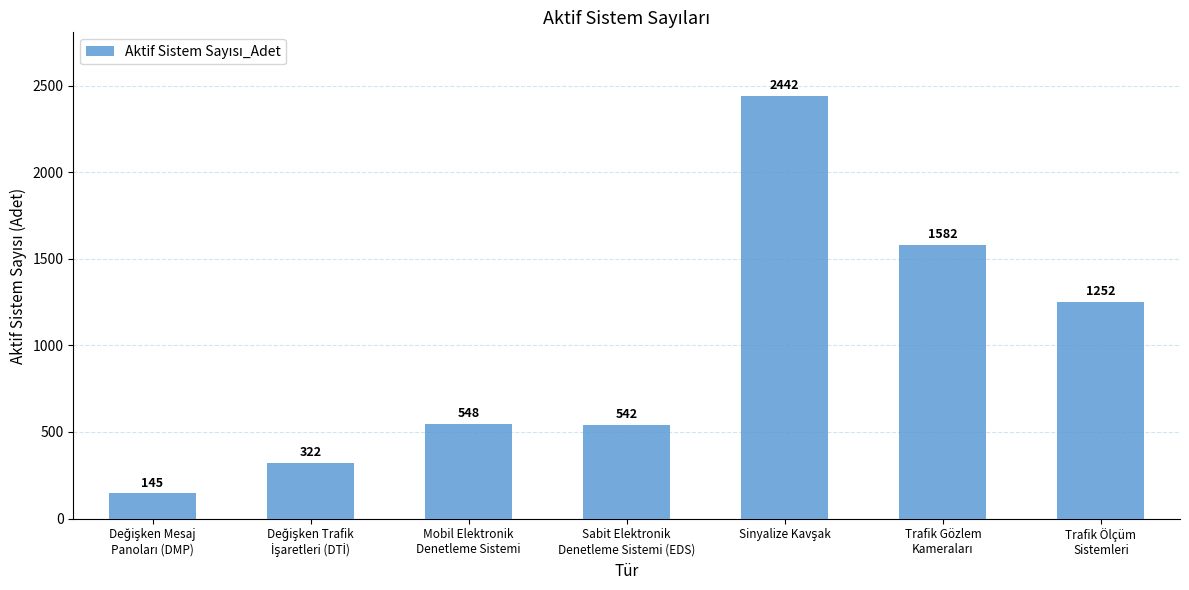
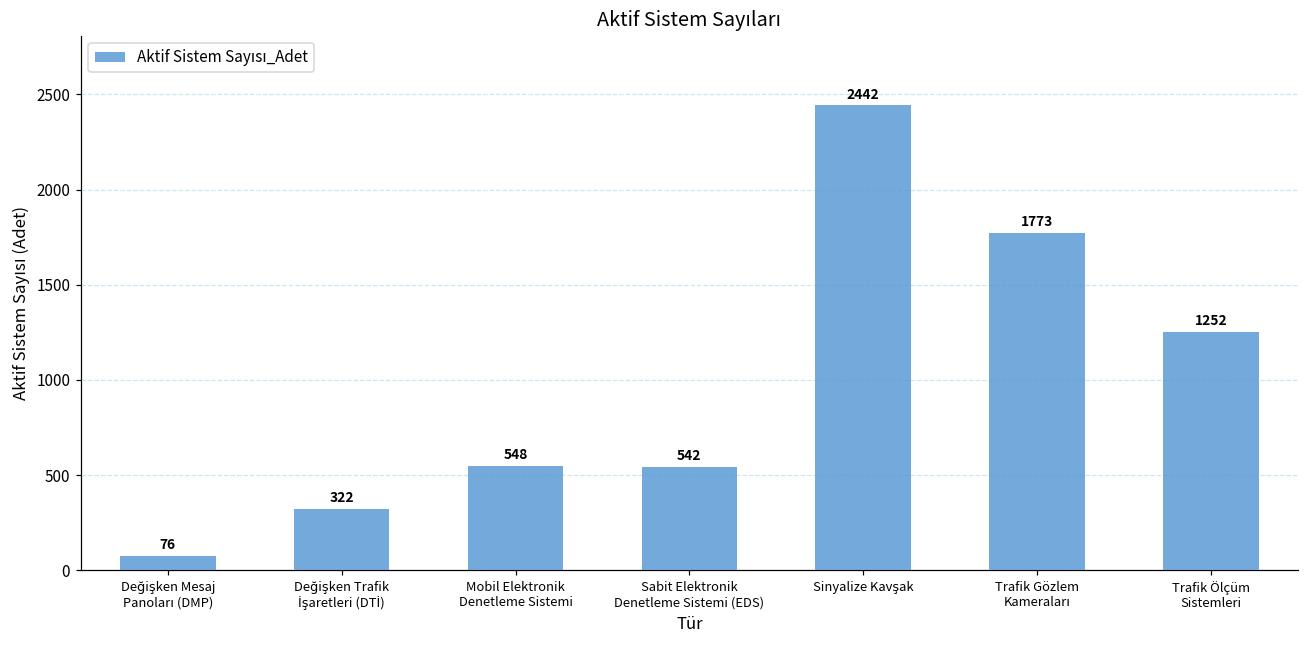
  {
-   "Değişken Mesaj Panoları (DMP)": 145,
+   "Değişken Mesaj Panoları (DMP)": 76,
    "Değişken Trafik İşaretleri (DTİ)": 322,
    "Mobil Elektronik Denetleme Sistemi": 548,
    "Sabit Elektronik Denetleme Sistemi (EDS)": 542,
    "Sinyalize Kavşak": 2442,
-   "Trafik Gözlem Kameraları": 1582,
+   "Trafik Gözlem Kameraları": 1773,
    "Trafik Ölçüm Sistemleri": 1252
  }
